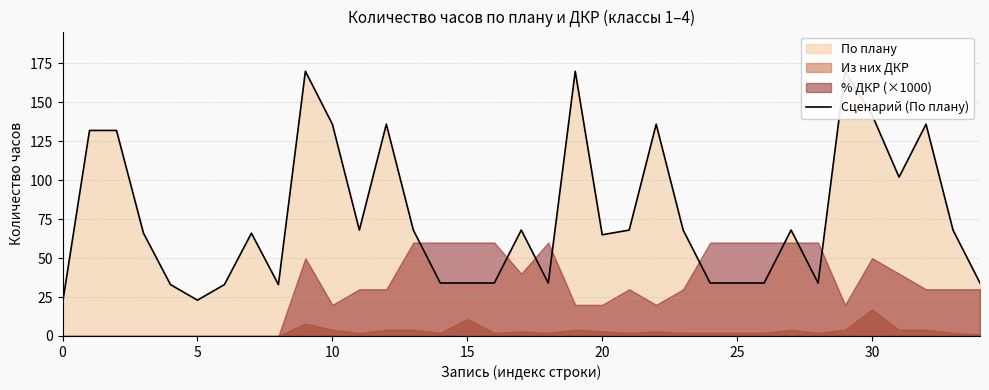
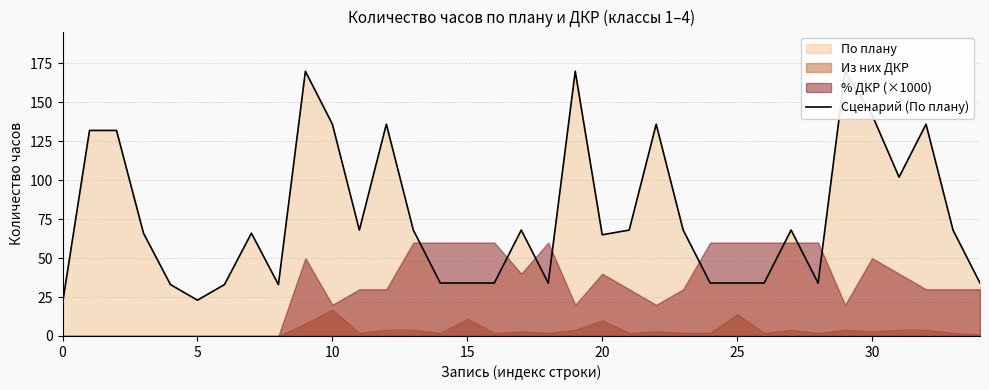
  {
    "По плану": {
      "0": 21,
      "5": 23,
      "10": 136,
      "15": 34,
      "20": 65,
      "25": 34
    },
    "Из них ДКР": {
-     "10": 4,
+     "10": 17,
      "15": 11,
-     "20": 3,
-     "25": 2,
-     "30": 17
+     "20": 10,
+     "25": 14,
+     "30": 3
    },
    "% ДКР (×1000)": {
      "10": 20,
      "15": 60,
-     "20": 20,
+     "20": 40,
      "25": 60,
      "30": 50
    }
  }
